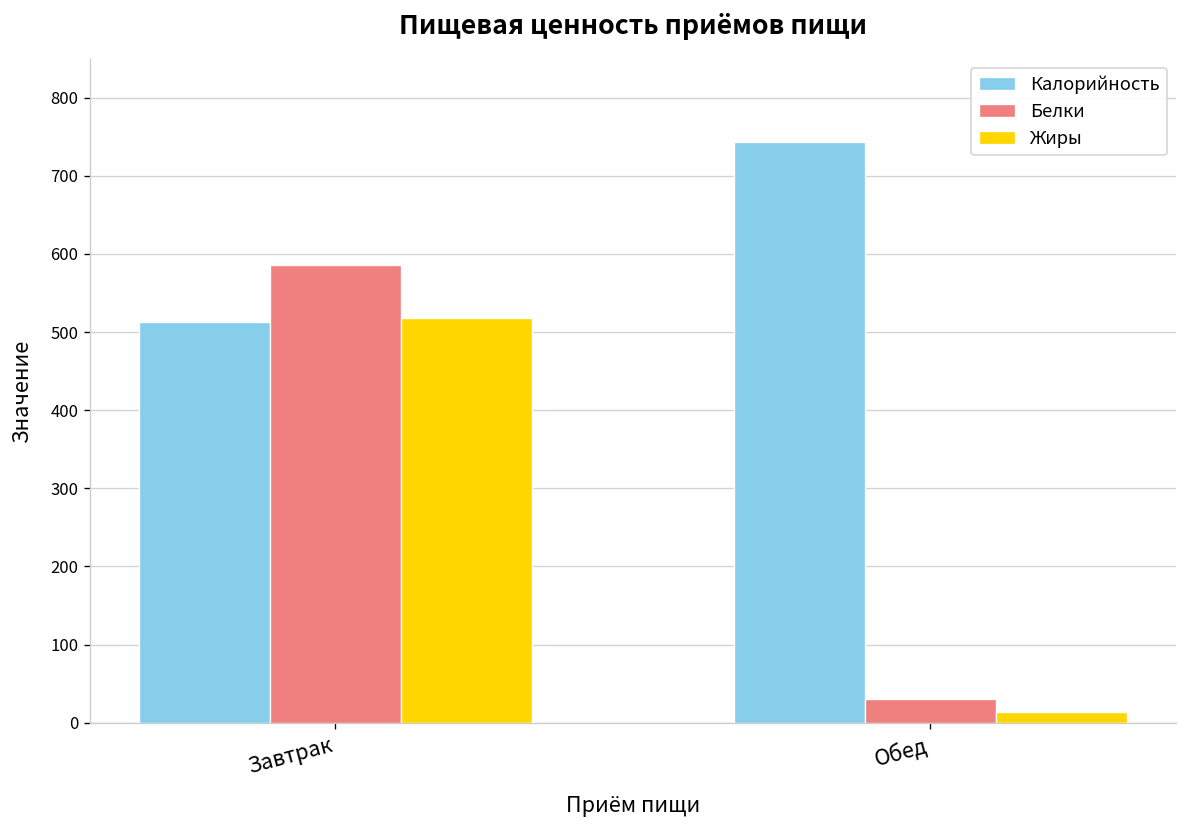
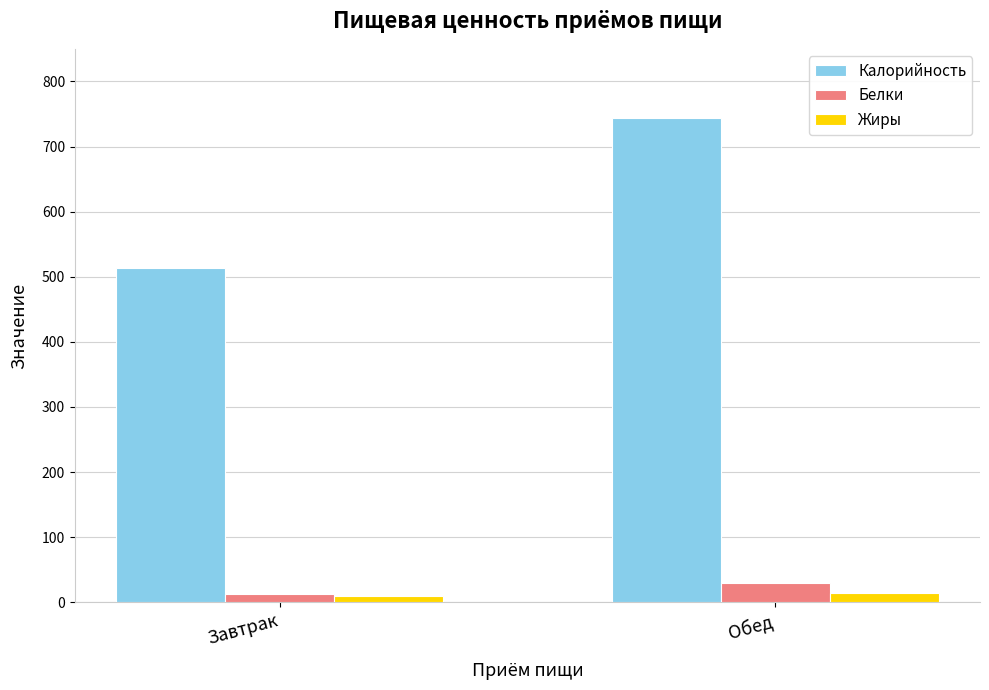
  {
    "Калорийность": {
      "Завтрак": 510,
      "Обед": 740
    },
    "Белки": {
-     "Завтрак": 590,
+     "Завтрак": 10,
      "Обед": 30
    },
    "Жиры": {
-     "Завтрак": 520,
+     "Завтрак": 10,
      "Обед": 10
    }
  }
